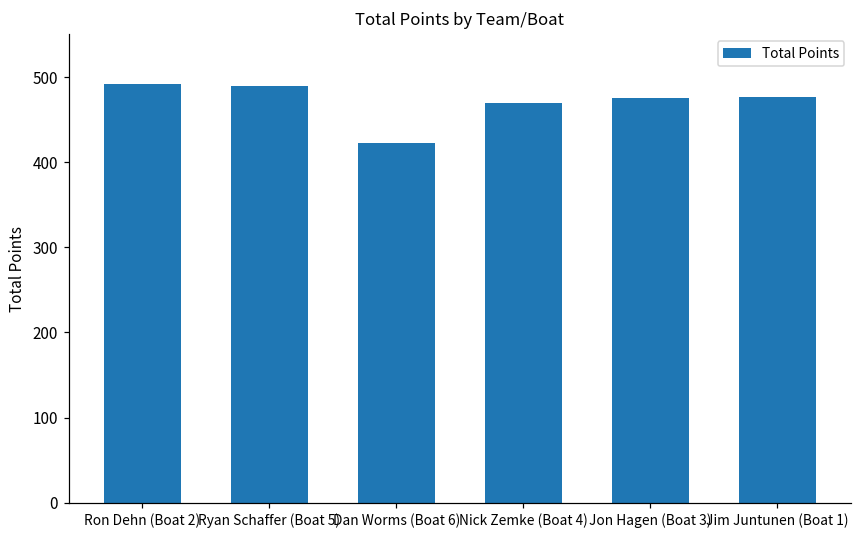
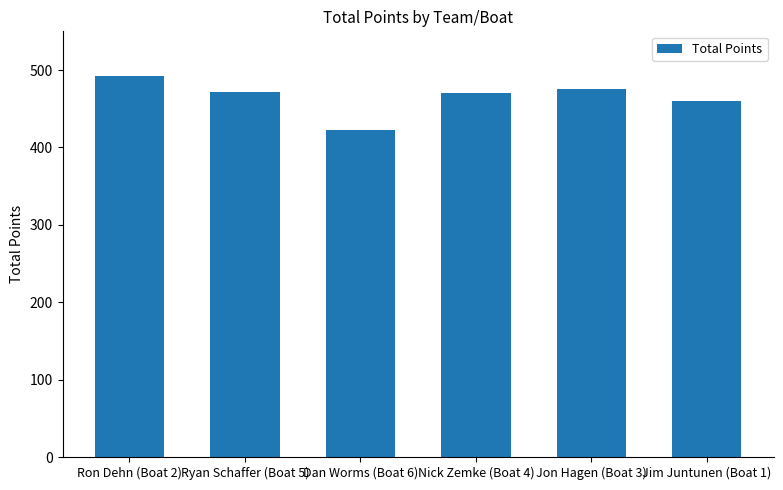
  {
    "Ron Dehn (Boat 2)": 490,
-   "Ryan Schaffer (Boat 5)": 490,
+   "Ryan Schaffer (Boat 5)": 470,
    "Dan Worms (Boat 6)": 420,
    "Nick Zemke (Boat 4)": 470,
    "Jon Hagen (Boat 3)": 480,
-   "Jim Juntunen (Boat 1)": 480
+   "Jim Juntunen (Boat 1)": 460
  }
